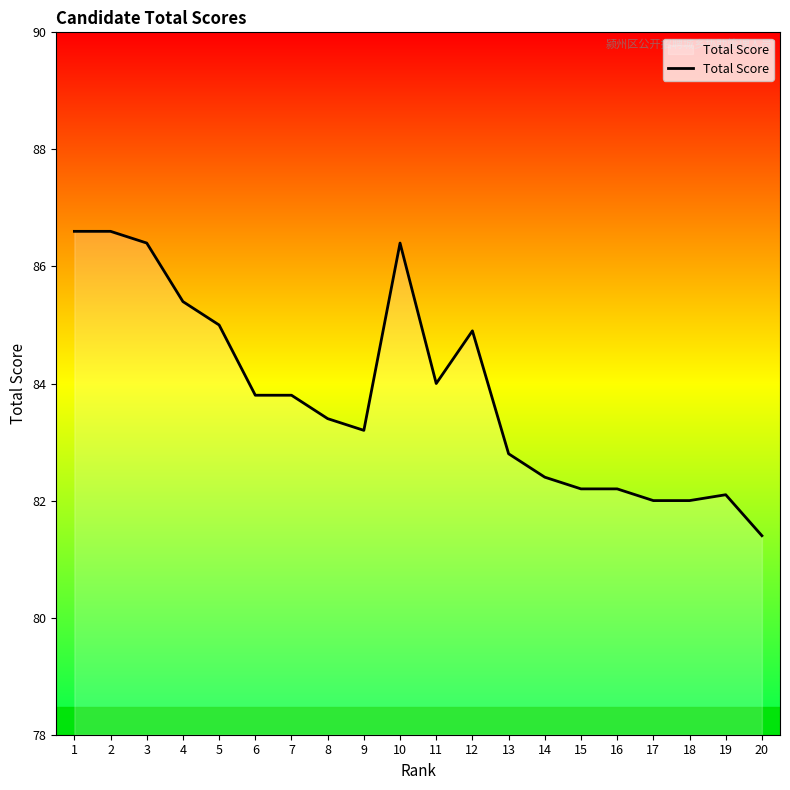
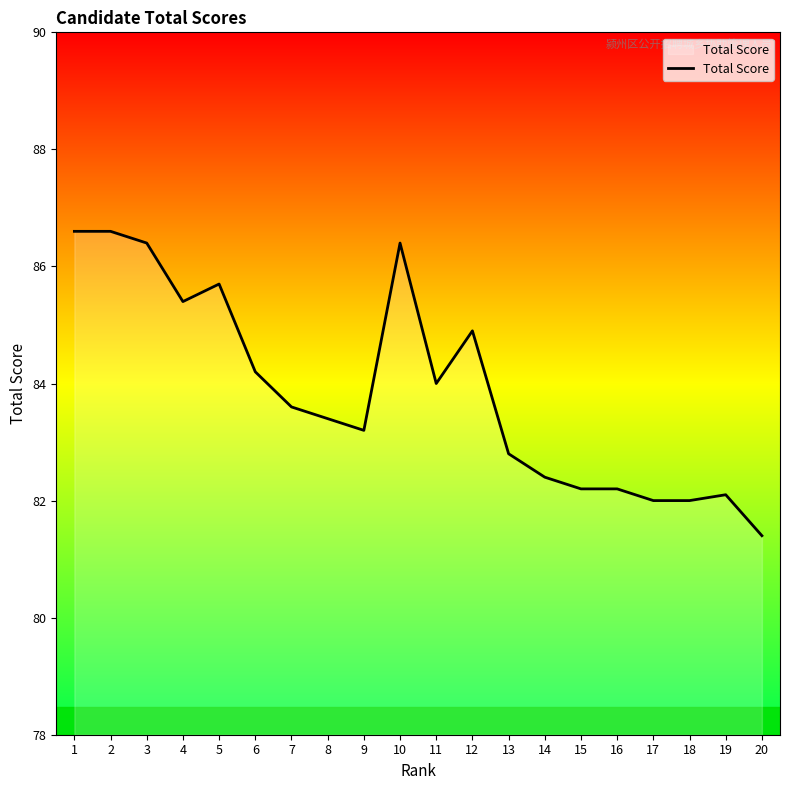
  {
    "1": 86.6,
    "2": 86.6,
    "3": 86.4,
    "4": 85.4,
-   "5": 85.0,
-   "6": 83.8,
-   "7": 83.8,
+   "5": 85.7,
+   "6": 84.2,
+   "7": 83.6,
    "8": 83.4,
    "9": 83.2,
    "10": 86.4,
    "11": 84.0,
    "12": 84.9,
    "13": 82.8,
    "14": 82.4,
    "15": 82.2,
    "16": 82.2,
    "17": 82.0,
    "18": 82.0,
    "19": 82.1,
    "20": 81.4
  }
